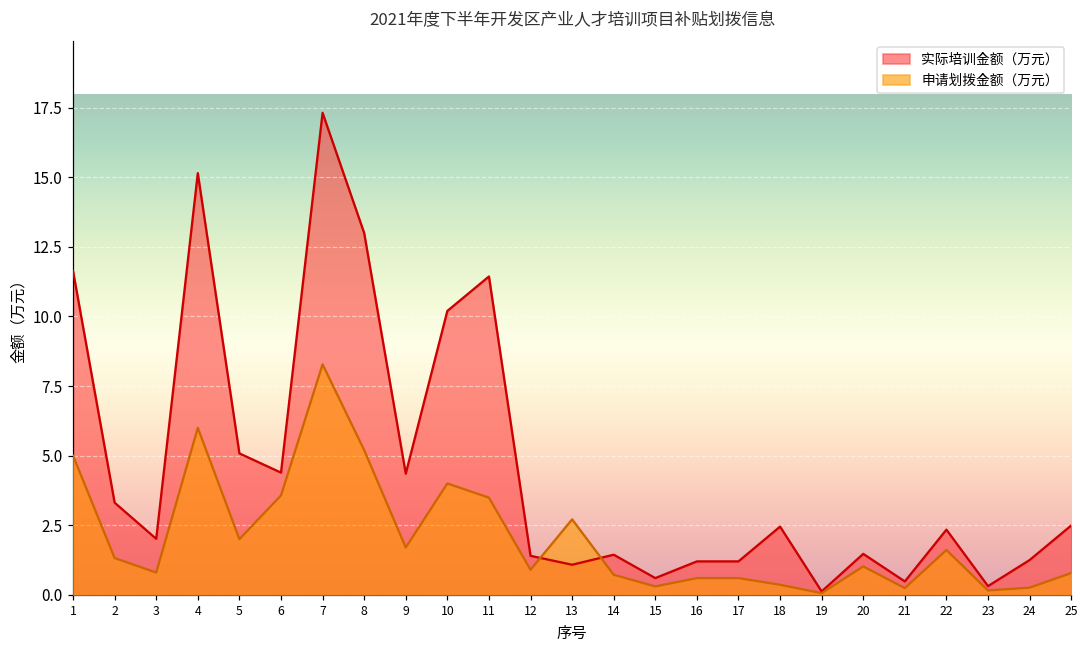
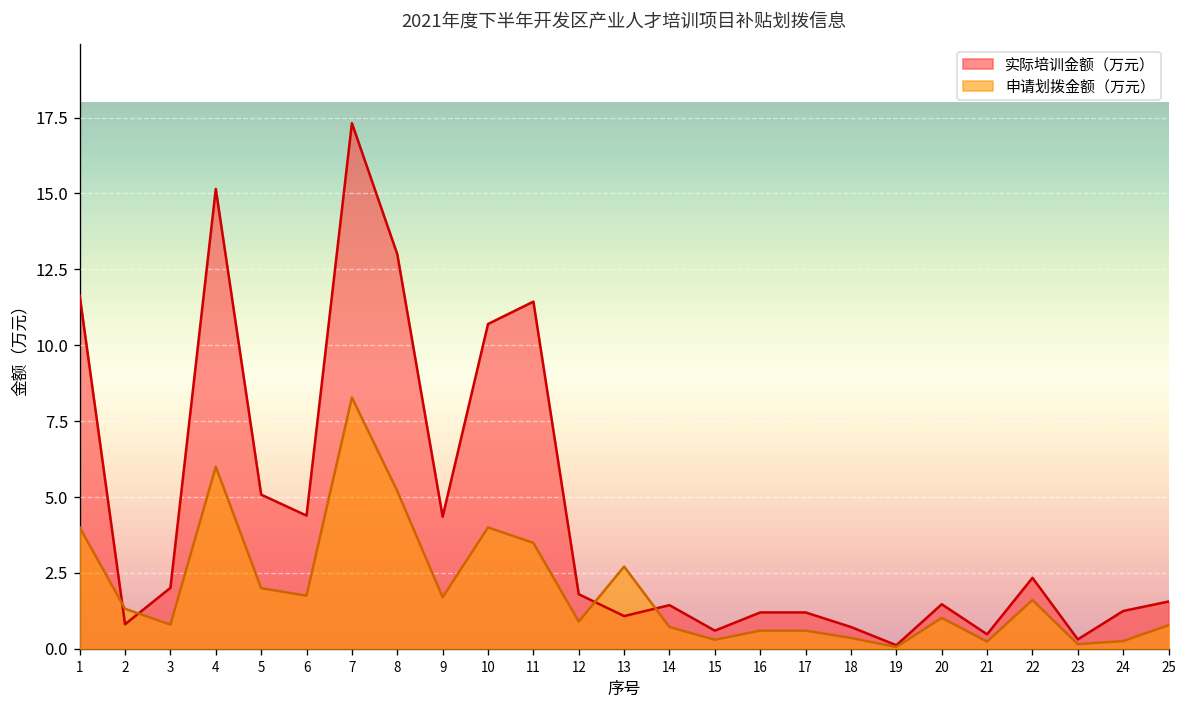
  {
    "实际培训金额（万元）": {
      "1": 11.6,
-     "2": 3.3,
+     "2": 0.8,
      "3": 2.0,
      "4": 15.2,
      "5": 5.1,
      "6": 4.4,
      "7": 17.3,
      "8": 13.0,
      "9": 4.4,
-     "10": 10.2,
+     "10": 10.7,
      "11": 11.4,
-     "12": 1.4,
+     "12": 1.8,
      "13": 1.1,
      "14": 1.4,
      "15": 0.6,
      "16": 1.2,
      "17": 1.2,
-     "18": 2.5,
+     "18": 0.7,
      "20": 1.5,
      "21": 0.5,
      "22": 2.3,
      "23": 0.3,
      "24": 1.2,
-     "25": 2.5
+     "25": 1.6
    },
    "申请划拨金额（万元）": {
-     "1": 5,
+     "1": 4,
      "2": 1.3,
      "3": 0.8,
      "4": 6.0,
      "5": 2.0,
-     "6": 3.6,
+     "6": 1.8,
      "7": 8.3,
      "8": 5.2,
      "9": 1.7,
      "10": 4.0,
      "11": 3.5,
      "12": 0.9,
      "13": 2.7,
      "14": 0.7,
      "15": 0.3,
      "16": 0.6,
      "17": 0.6,
      "18": 0.4,
      "20": 1.0,
      "21": 0.2,
      "22": 1.6,
      "23": 0.2,
      "24": 0.3,
      "25": 0.8
    }
  }
